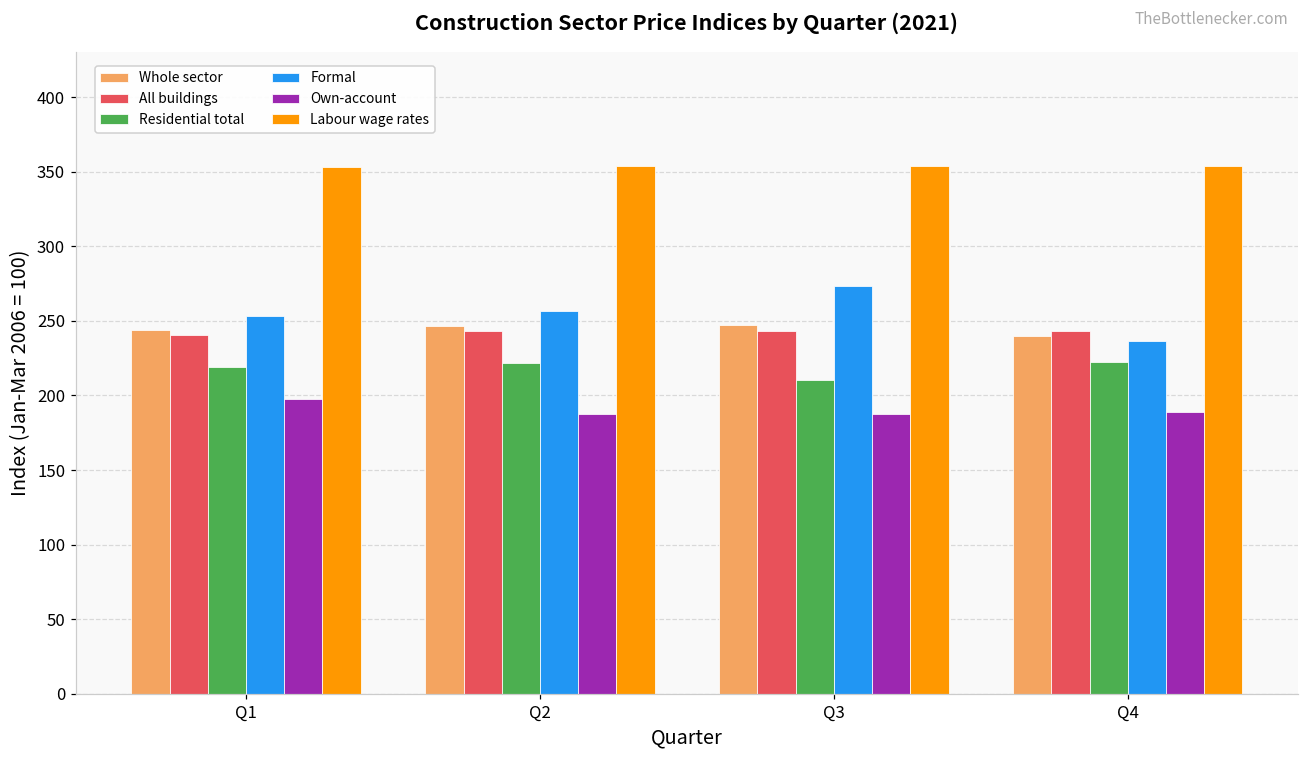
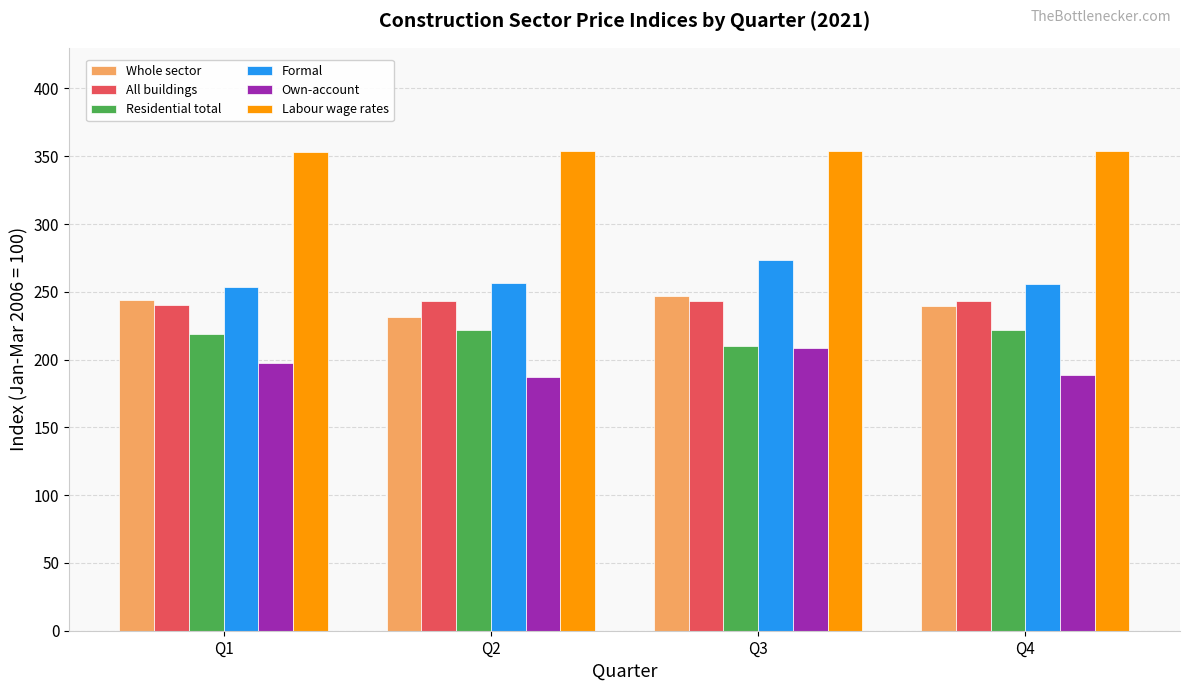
  {
    "Whole sector": {
      "Q1": 244,
-     "Q2": 246,
+     "Q2": 231,
      "Q3": 247,
      "Q4": 240
    },
    "All buildings": {
      "Q1": 240,
      "Q2": 243,
      "Q3": 243,
      "Q4": 243
    },
    "Residential total": {
      "Q1": 219,
      "Q2": 222,
      "Q3": 210,
      "Q4": 222
    },
    "Formal": {
      "Q1": 253,
      "Q2": 257,
      "Q3": 274,
-     "Q4": 237
+     "Q4": 256
    },
    "Own-account": {
      "Q1": 197,
      "Q2": 188,
-     "Q3": 188,
+     "Q3": 209,
      "Q4": 189
    },
    "Labour wage rates": {
      "Q1": 353,
      "Q2": 354,
      "Q3": 354,
      "Q4": 354
    }
  }
